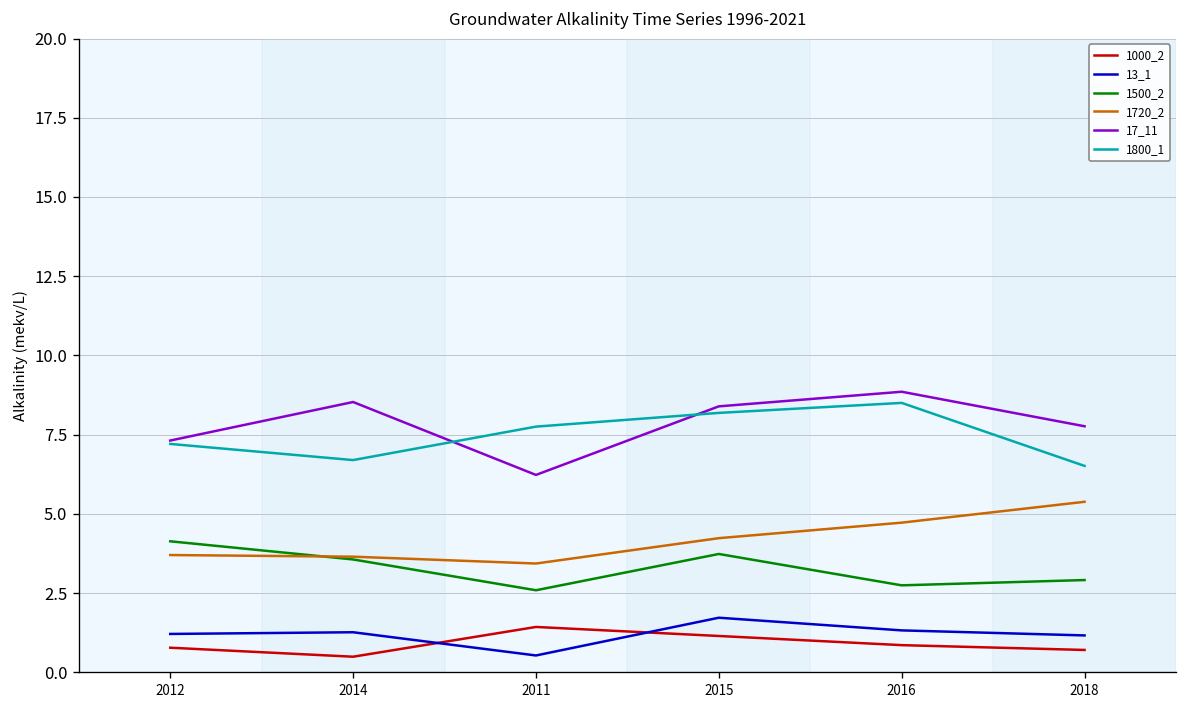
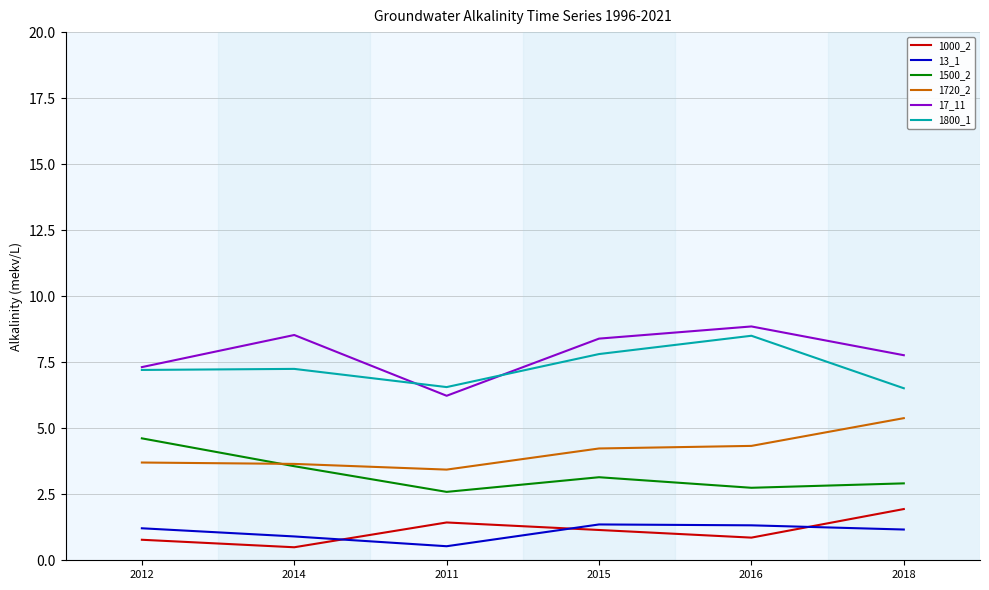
  {
    "1000_2": {
      "2012": 0.8,
      "2014": 0.5,
      "2011": 1.4,
      "2015": 1.1,
      "2016": 0.9,
-     "2018": 0.7
+     "2018": 1.9
    },
    "13_1": {
      "2012": 1.2,
-     "2014": 1.3,
+     "2014": 0.9,
      "2011": 0.5,
-     "2015": 1.7,
+     "2015": 1.4,
      "2016": 1.3,
      "2018": 1.2
    },
    "1500_2": {
-     "2012": 4.1,
+     "2012": 4.6,
      "2011": 2.6,
-     "2015": 3.7,
+     "2015": 3.1,
      "2016": 2.7,
      "2018": 2.9
    },
    "1720_2": {
      "2012": 3.7,
      "2011": 3.4,
      "2015": 4.2,
-     "2016": 4.7,
+     "2016": 4.3,
      "2018": 5.4
    },
    "17_11": {
      "2012": 7.3,
      "2014": 8.5,
      "2011": 6.2,
      "2015": 8.4,
      "2016": 8.9,
      "2018": 7.8
    },
    "1800_1": {
      "2012": 7.2,
-     "2014": 6.7,
-     "2011": 7.8,
-     "2015": 8.2,
+     "2014": 7.2,
+     "2011": 6.6,
+     "2015": 7.8,
      "2016": 8.5,
      "2018": 6.5
    }
  }
